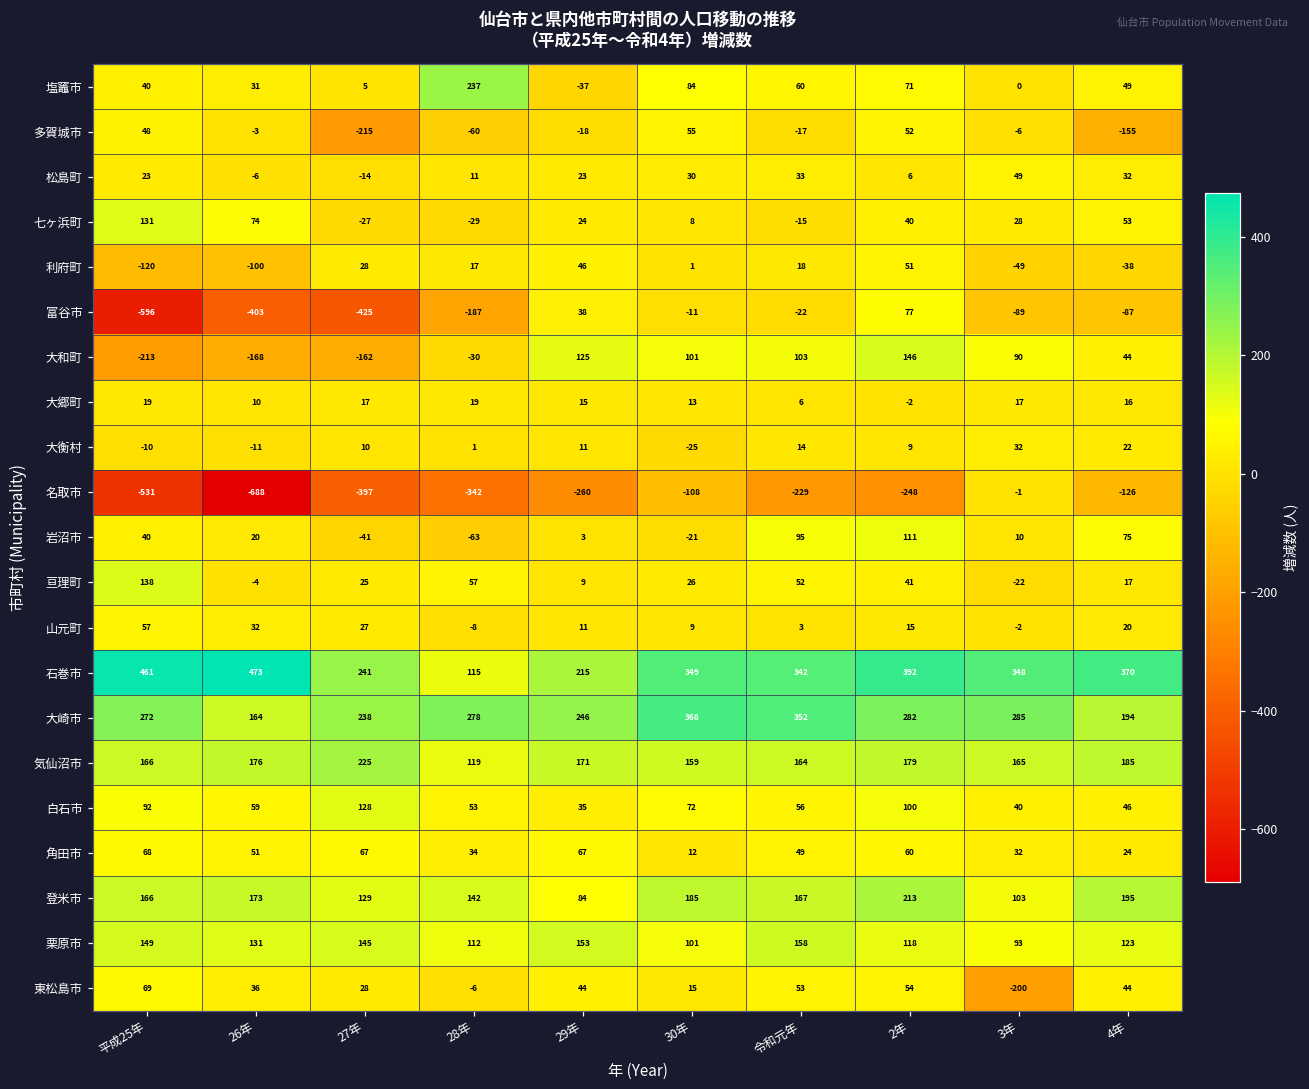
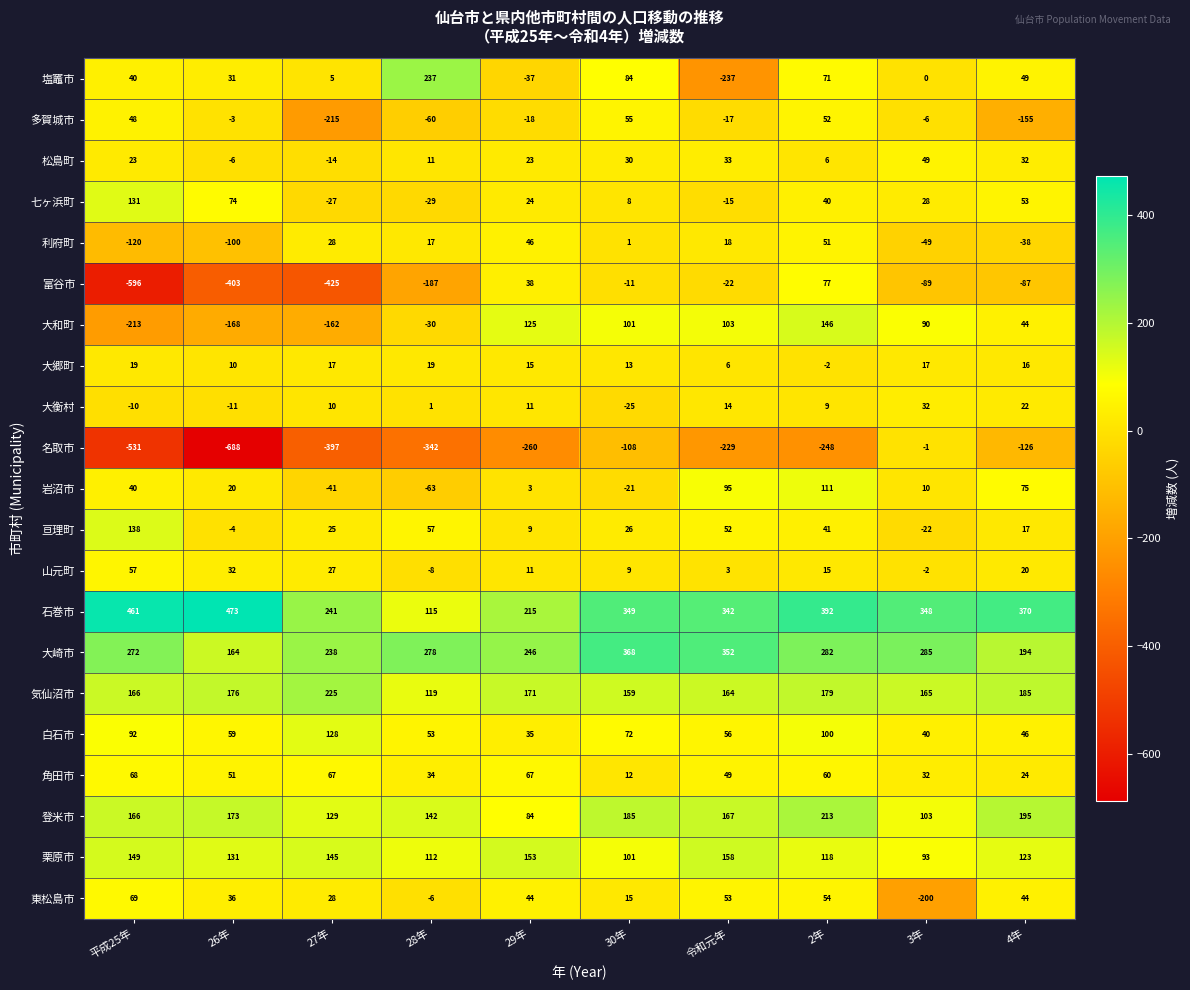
  {
    "塩竈市": {
      "平成25年": 40,
      "26年": 31,
      "27年": 5,
      "28年": 237,
      "29年": -37,
      "30年": 84,
-     "令和元年": 60,
+     "令和元年": -237,
      "2年": 71,
      "3年": 0,
      "4年": 49
    }
  }
